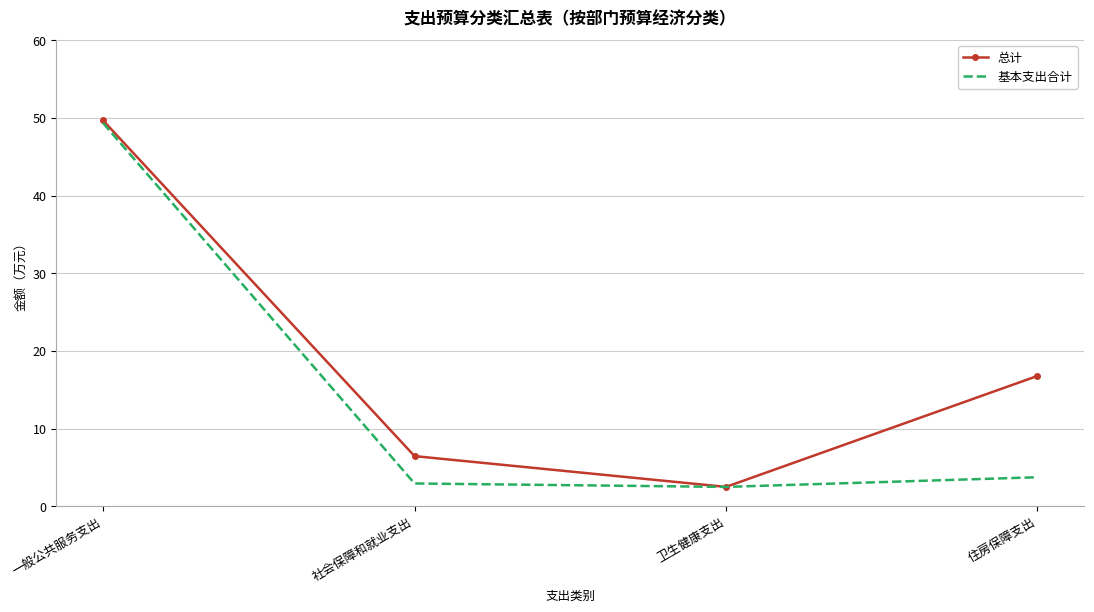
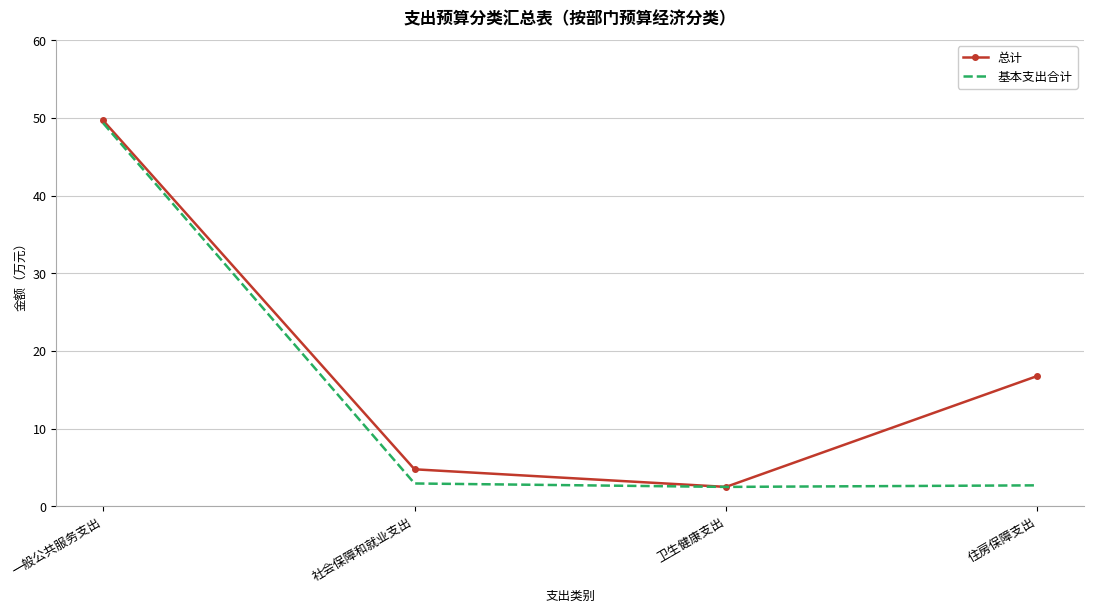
  {
    "总计": {
      "一般公共服务支出": 50,
-     "社会保障和就业支出": 6,
+     "社会保障和就业支出": 5,
      "住房保障支出": 17
    },
    "基本支出合计": {
      "一般公共服务支出": 49,
      "社会保障和就业支出": 3,
-     "住房保障支出": 4
+     "住房保障支出": 3
    }
  }
